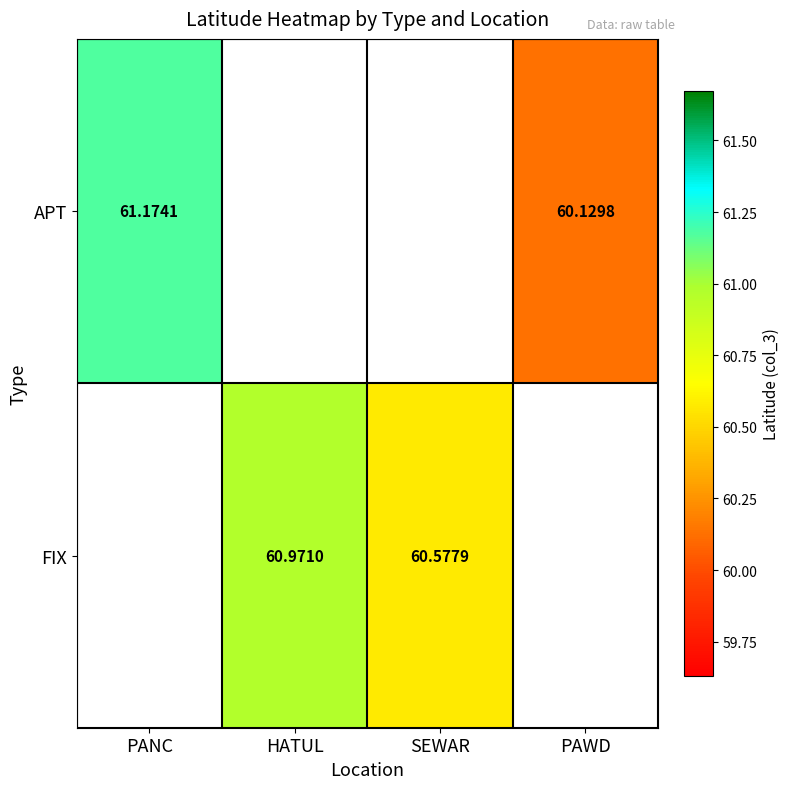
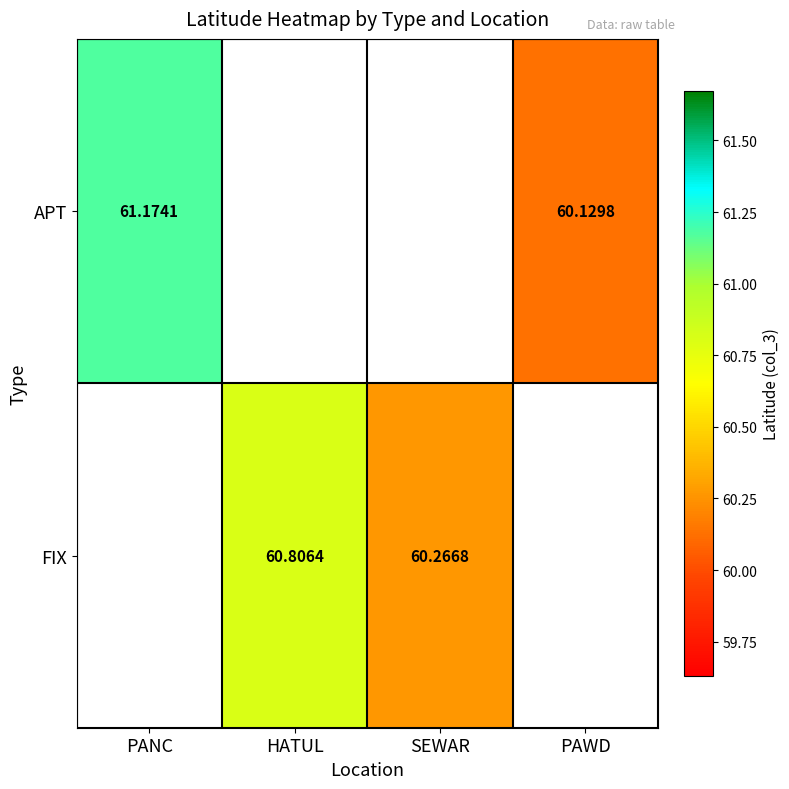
  {
    "APT": {
      "PANC": 61.1741,
      "PAWD": 60.1298
    },
    "FIX": {
-     "HATUL": 60.9710,
-     "SEWAR": 60.5779
+     "HATUL": 60.8064,
+     "SEWAR": 60.2668
    }
  }
